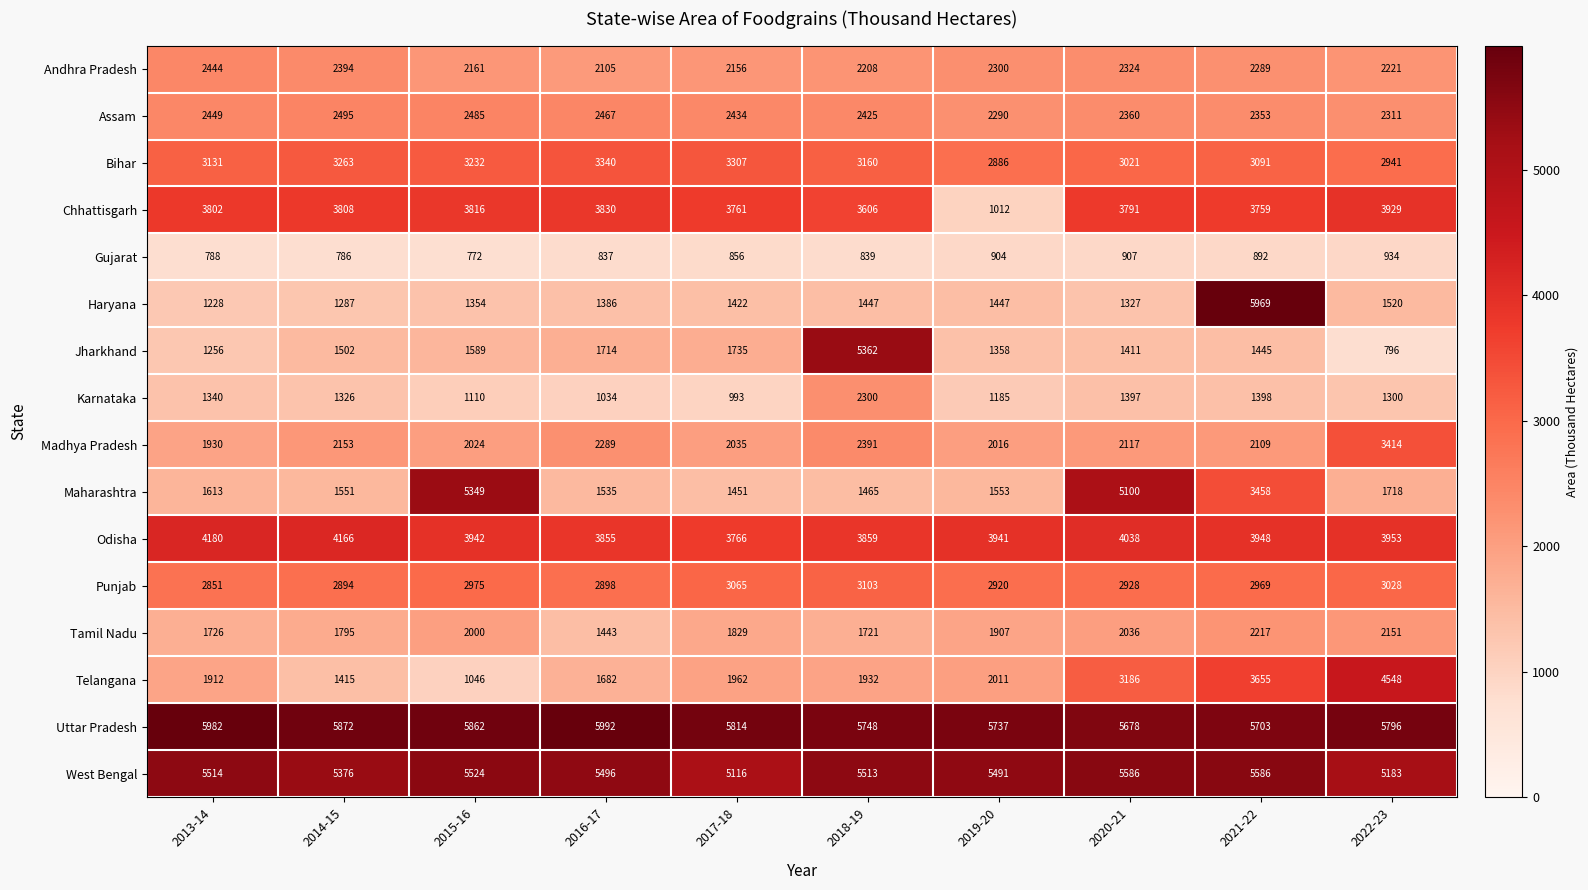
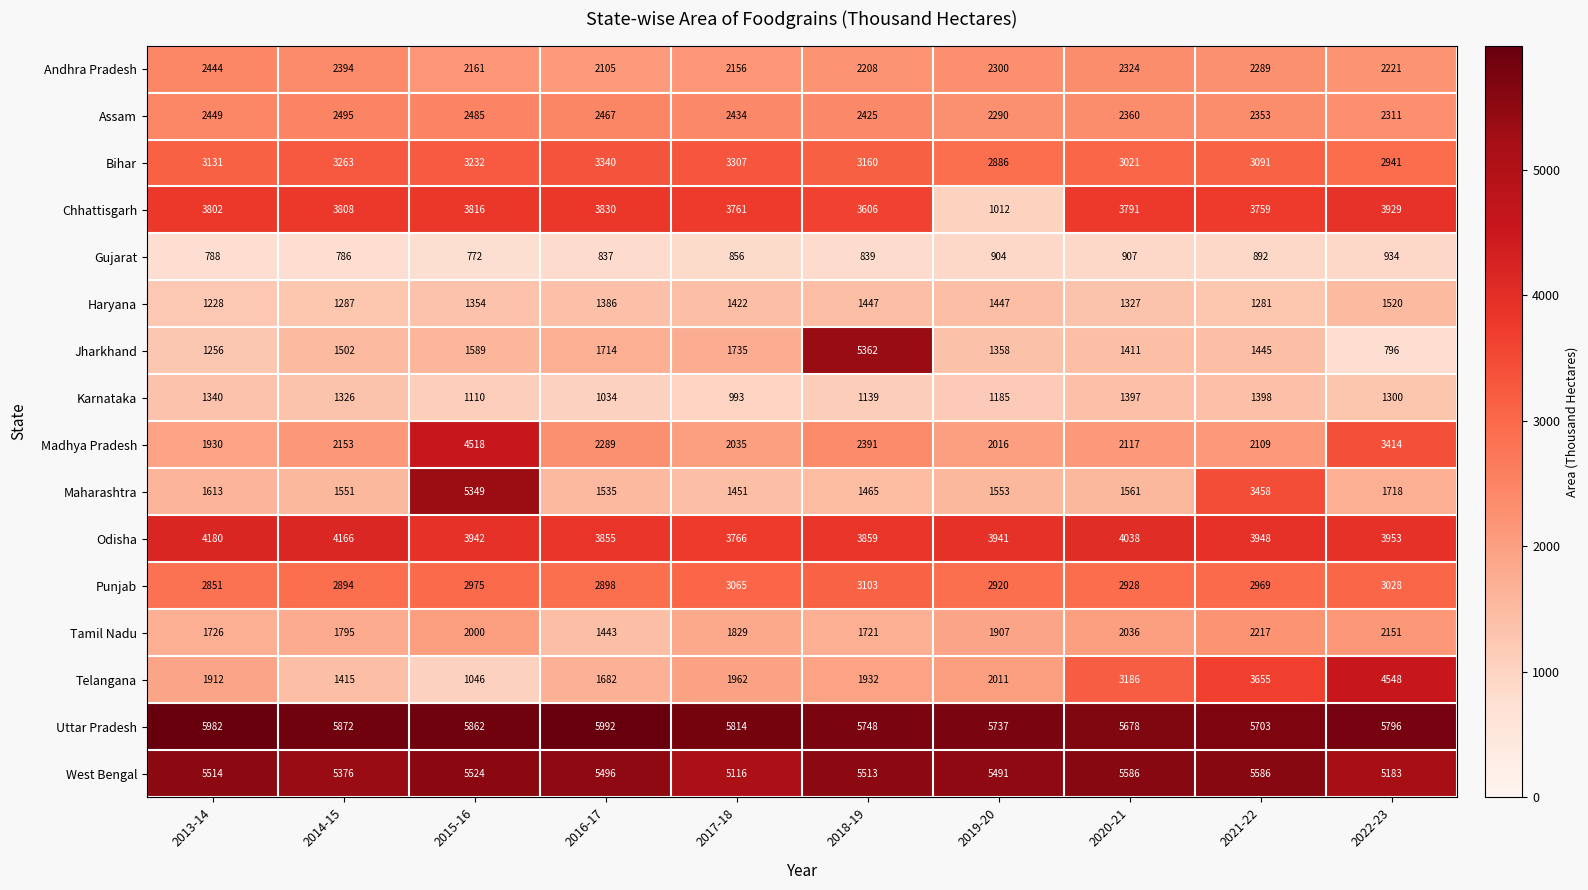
  {
    "Andhra Pradesh": {
      "2013-14": 2444,
      "2014-15": 2394,
      "2015-16": 2161,
      "2016-17": 2105,
      "2017-18": 2156,
      "2018-19": 2208,
      "2019-20": 2300,
      "2020-21": 2324,
      "2021-22": 2289,
      "2022-23": 2221
    },
    "Assam": {
      "2013-14": 2449,
      "2014-15": 2495,
      "2015-16": 2485,
      "2016-17": 2467,
      "2017-18": 2434,
      "2018-19": 2425,
      "2019-20": 2290,
      "2020-21": 2360,
      "2021-22": 2353,
      "2022-23": 2311
    },
    "Bihar": {
      "2013-14": 3131,
      "2014-15": 3263,
      "2015-16": 3232,
      "2016-17": 3340,
      "2017-18": 3307,
      "2018-19": 3160,
      "2019-20": 2886,
      "2020-21": 3021,
      "2021-22": 3091,
      "2022-23": 2941
    },
    "Chhattisgarh": {
      "2013-14": 3802,
      "2014-15": 3808,
      "2015-16": 3816,
      "2016-17": 3830,
      "2017-18": 3761,
      "2018-19": 3606,
      "2019-20": 1012,
      "2020-21": 3791,
      "2021-22": 3759,
      "2022-23": 3929
    },
    "Gujarat": {
      "2013-14": 788,
      "2014-15": 786,
      "2015-16": 772,
      "2016-17": 837,
      "2017-18": 856,
      "2018-19": 839,
      "2019-20": 904,
      "2020-21": 907,
      "2021-22": 892,
      "2022-23": 934
    },
    "Haryana": {
      "2013-14": 1228,
      "2014-15": 1287,
      "2015-16": 1354,
      "2016-17": 1386,
      "2017-18": 1422,
      "2018-19": 1447,
      "2019-20": 1447,
      "2020-21": 1327,
-     "2021-22": 5969,
+     "2021-22": 1281,
      "2022-23": 1520
    },
    "Jharkhand": {
      "2013-14": 1256,
      "2014-15": 1502,
      "2015-16": 1589,
      "2016-17": 1714,
      "2017-18": 1735,
      "2018-19": 5362,
      "2019-20": 1358,
      "2020-21": 1411,
      "2021-22": 1445,
      "2022-23": 796
    },
    "Karnataka": {
      "2013-14": 1340,
      "2014-15": 1326,
      "2015-16": 1110,
      "2016-17": 1034,
      "2017-18": 993,
-     "2018-19": 2300,
+     "2018-19": 1139,
      "2019-20": 1185,
      "2020-21": 1397,
      "2021-22": 1398,
      "2022-23": 1300
    },
    "Madhya Pradesh": {
      "2013-14": 1930,
      "2014-15": 2153,
-     "2015-16": 2024,
+     "2015-16": 4518,
      "2016-17": 2289,
      "2017-18": 2035,
      "2018-19": 2391,
      "2019-20": 2016,
      "2020-21": 2117,
      "2021-22": 2109,
      "2022-23": 3414
    },
    "Maharashtra": {
      "2013-14": 1613,
      "2014-15": 1551,
      "2015-16": 5349,
      "2016-17": 1535,
      "2017-18": 1451,
      "2018-19": 1465,
      "2019-20": 1553,
-     "2020-21": 5100,
+     "2020-21": 1561,
      "2021-22": 3458,
      "2022-23": 1718
    },
    "Odisha": {
      "2013-14": 4180,
      "2014-15": 4166,
      "2015-16": 3942,
      "2016-17": 3855,
      "2017-18": 3766,
      "2018-19": 3859,
      "2019-20": 3941,
      "2020-21": 4038,
      "2021-22": 3948,
      "2022-23": 3953
    },
    "Punjab": {
      "2013-14": 2851,
      "2014-15": 2894,
      "2015-16": 2975,
      "2016-17": 2898,
      "2017-18": 3065,
      "2018-19": 3103,
      "2019-20": 2920,
      "2020-21": 2928,
      "2021-22": 2969,
      "2022-23": 3028
    },
    "Tamil Nadu": {
      "2013-14": 1726,
      "2014-15": 1795,
      "2015-16": 2000,
      "2016-17": 1443,
      "2017-18": 1829,
      "2018-19": 1721,
      "2019-20": 1907,
      "2020-21": 2036,
      "2021-22": 2217,
      "2022-23": 2151
    },
    "Telangana": {
      "2013-14": 1912,
      "2014-15": 1415,
      "2015-16": 1046,
      "2016-17": 1682,
      "2017-18": 1962,
      "2018-19": 1932,
      "2019-20": 2011,
      "2020-21": 3186,
      "2021-22": 3655,
      "2022-23": 4548
    },
    "Uttar Pradesh": {
      "2013-14": 5982,
      "2014-15": 5872,
      "2015-16": 5862,
      "2016-17": 5992,
      "2017-18": 5814,
      "2018-19": 5748,
      "2019-20": 5737,
      "2020-21": 5678,
      "2021-22": 5703,
      "2022-23": 5796
    },
    "West Bengal": {
      "2013-14": 5514,
      "2014-15": 5376,
      "2015-16": 5524,
      "2016-17": 5496,
      "2017-18": 5116,
      "2018-19": 5513,
      "2019-20": 5491,
      "2020-21": 5586,
      "2021-22": 5586,
      "2022-23": 5183
    }
  }
